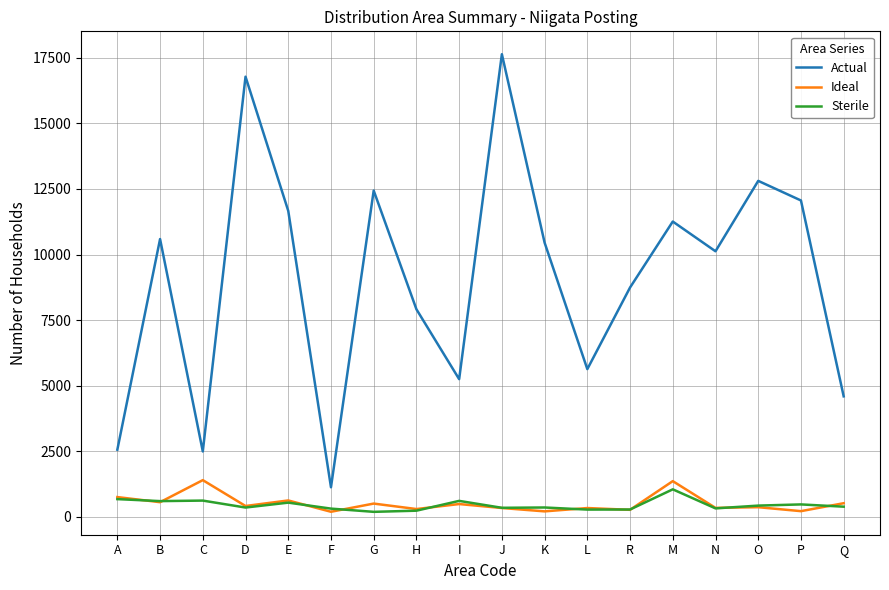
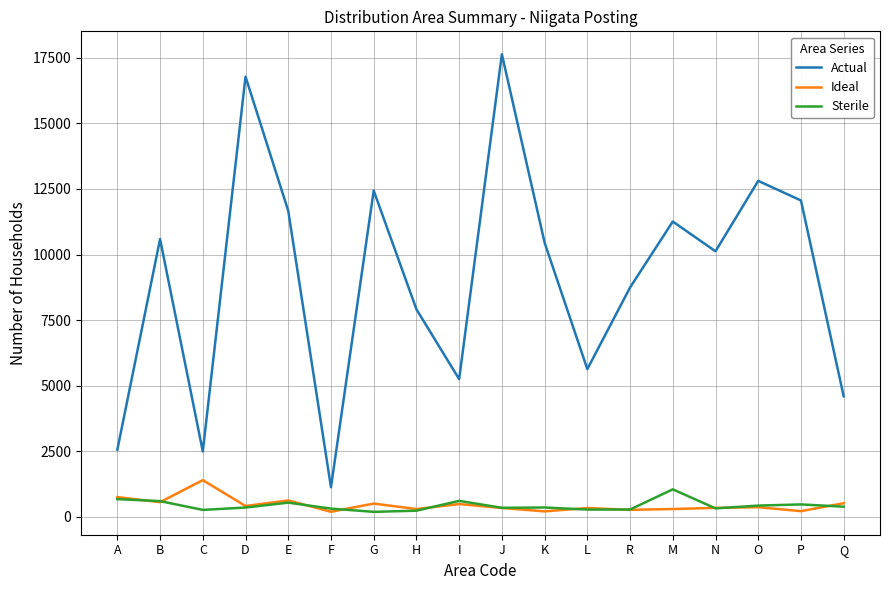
  {
    "Actual": {
      "A": 2600,
      "B": 10600,
      "C": 2500,
      "D": 16800,
      "E": 11700,
      "F": 1100,
      "G": 12400,
      "H": 7900,
      "I": 5200,
      "J": 17600,
      "K": 10500,
      "L": 5600,
      "R": 8700,
      "M": 11300,
      "N": 10100,
      "O": 12800,
      "P": 12100,
      "Q": 4600
    },
    "Ideal": {
      "C": 1400,
      "F": 200,
      "G": 500,
      "I": 500,
      "K": 200,
-     "M": 1400,
+     "M": 300,
      "P": 200,
      "Q": 500
    },
    "Sterile": {
-     "C": 600,
+     "C": 300,
      "F": 300,
      "G": 200,
      "I": 600,
      "K": 400,
      "M": 1000,
      "P": 500,
      "Q": 400
    }
  }
